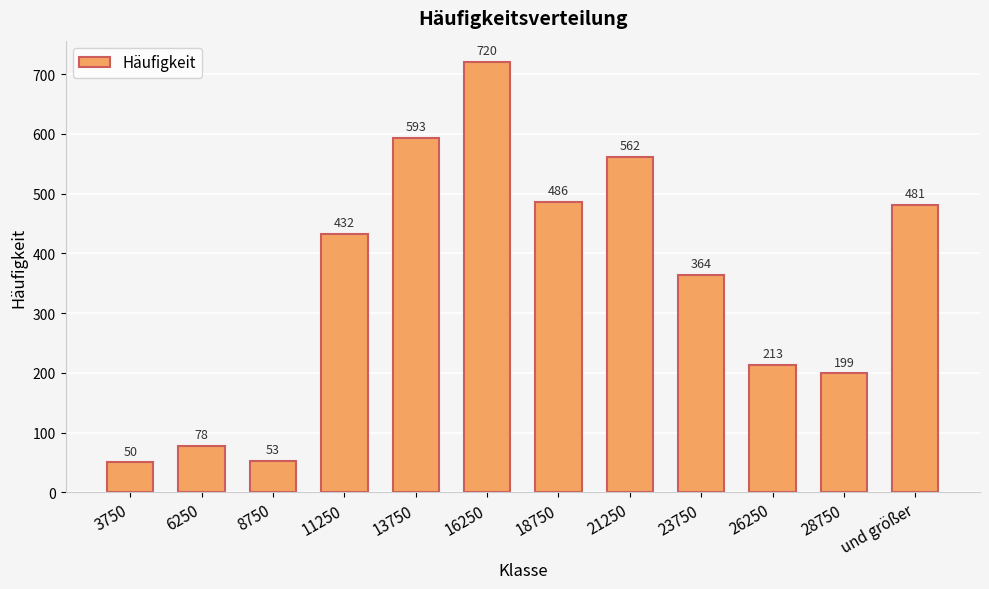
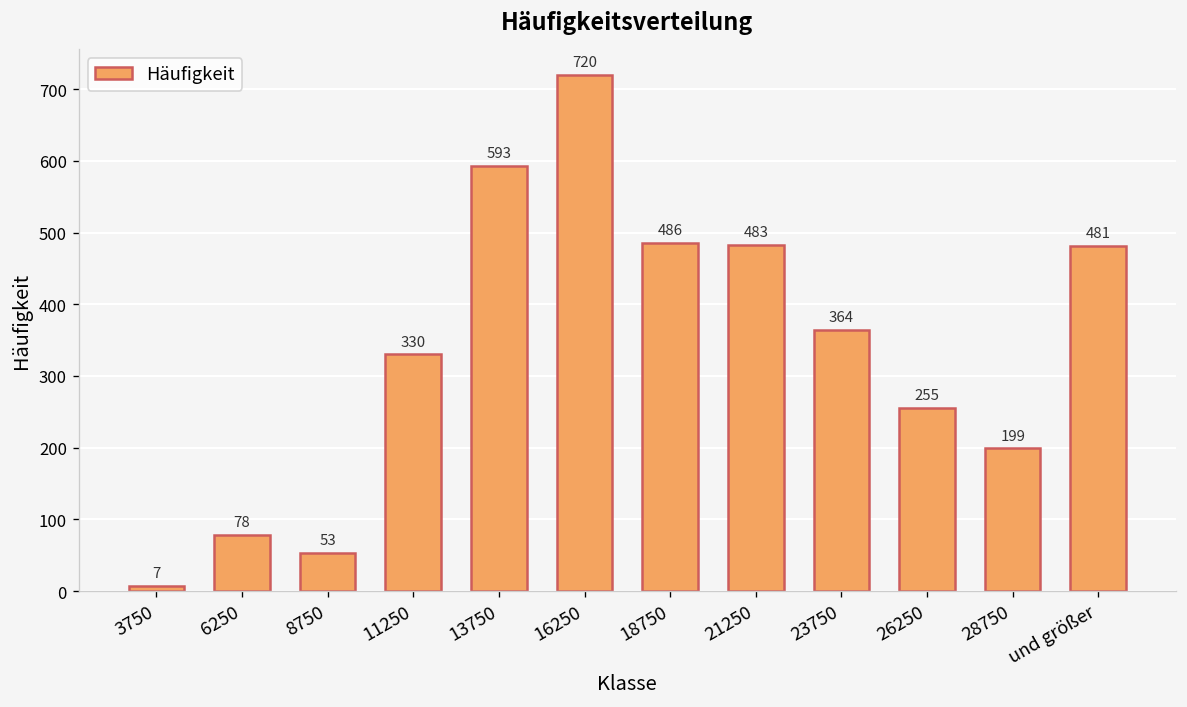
  {
-   "3750": 50,
+   "3750": 7,
    "6250": 78,
    "8750": 53,
-   "11250": 432,
+   "11250": 330,
    "13750": 593,
    "16250": 720,
    "18750": 486,
-   "21250": 562,
+   "21250": 483,
    "23750": 364,
-   "26250": 213,
+   "26250": 255,
    "28750": 199,
    "und größer": 481
  }
